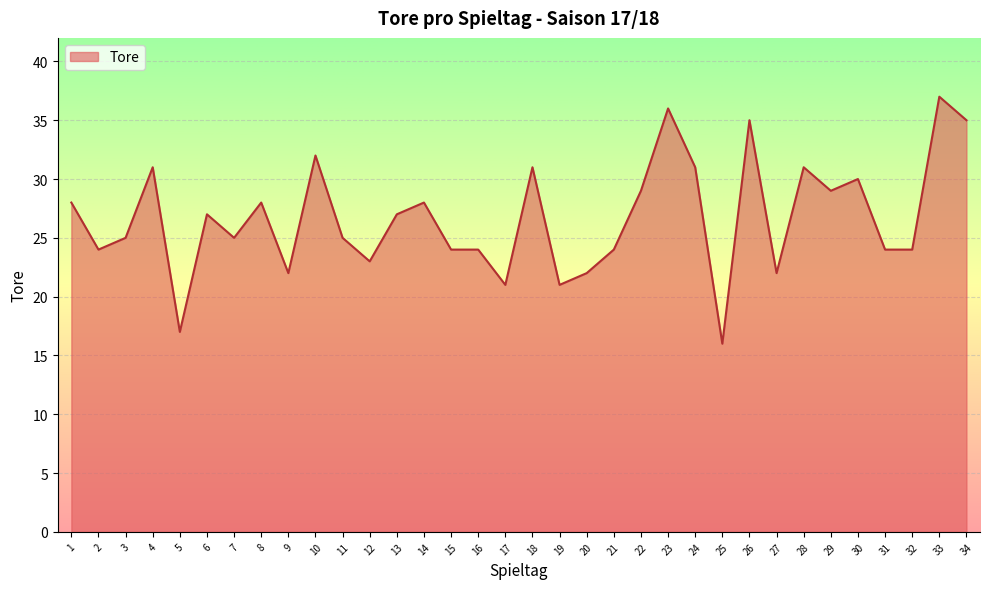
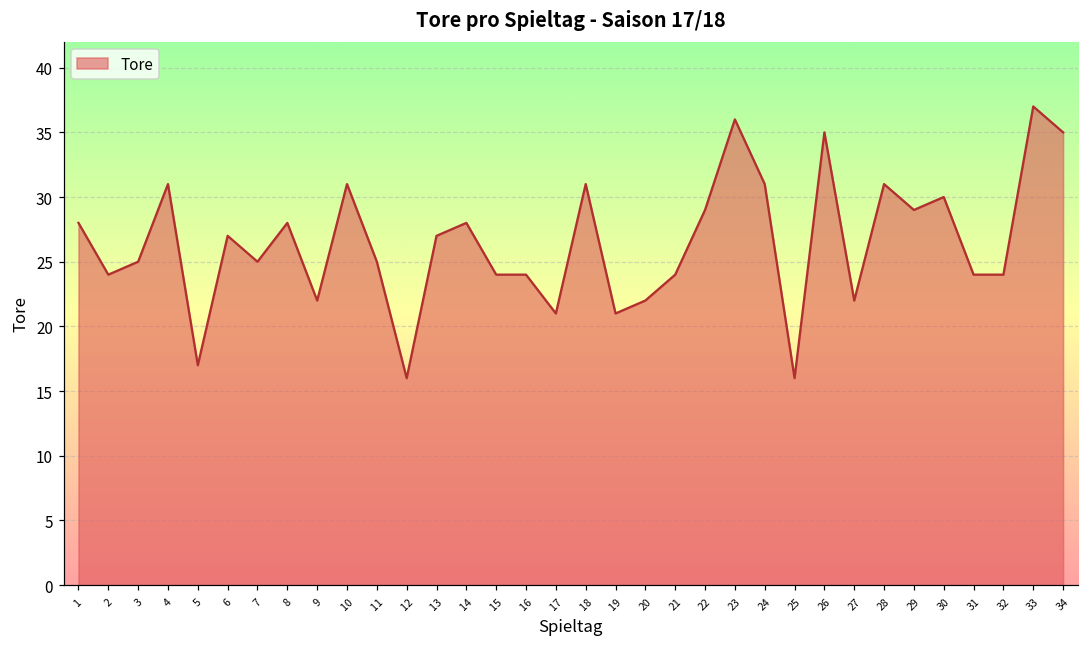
  {
    "1": 28,
    "2": 24,
    "3": 25,
    "4": 31,
    "5": 17,
    "6": 27,
    "7": 25,
    "8": 28,
    "9": 22,
-   "10": 32,
+   "10": 31,
    "11": 25,
-   "12": 23,
+   "12": 16,
    "13": 27,
    "14": 28,
    "15": 24,
    "16": 24,
    "17": 21,
    "18": 31,
    "19": 21,
    "20": 22,
    "21": 24,
    "22": 29,
    "23": 36,
    "24": 31,
    "25": 16,
    "26": 35,
    "27": 22,
    "28": 31,
    "29": 29,
    "30": 30,
    "31": 24,
    "32": 24,
    "33": 37,
    "34": 35
  }
